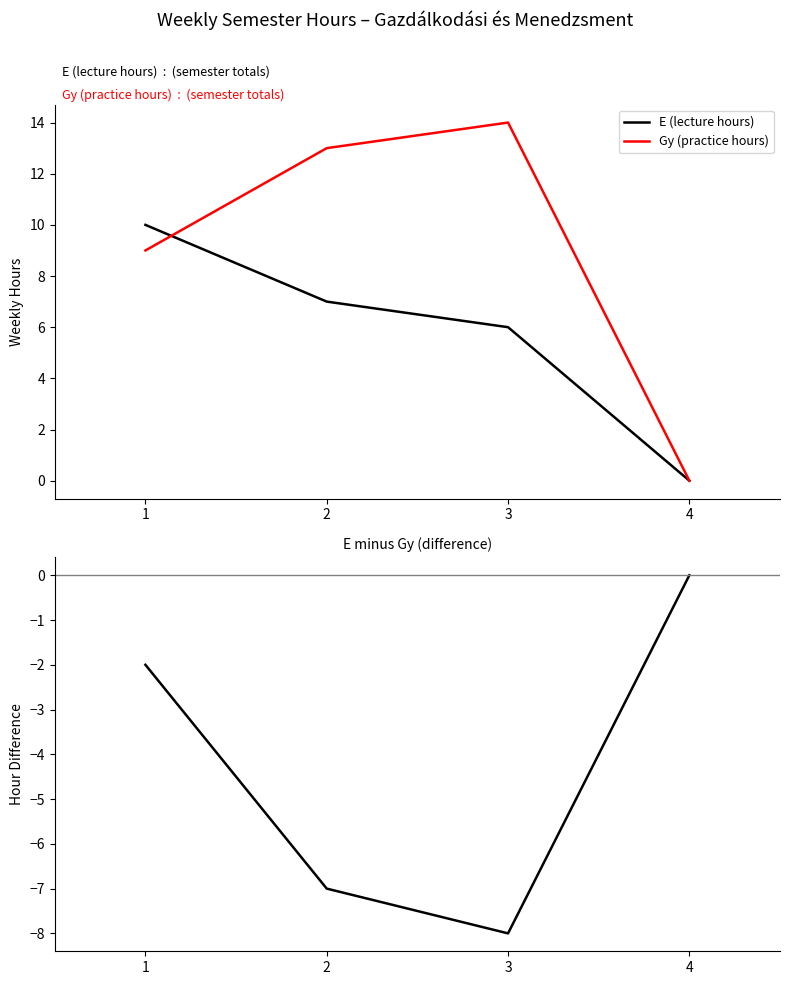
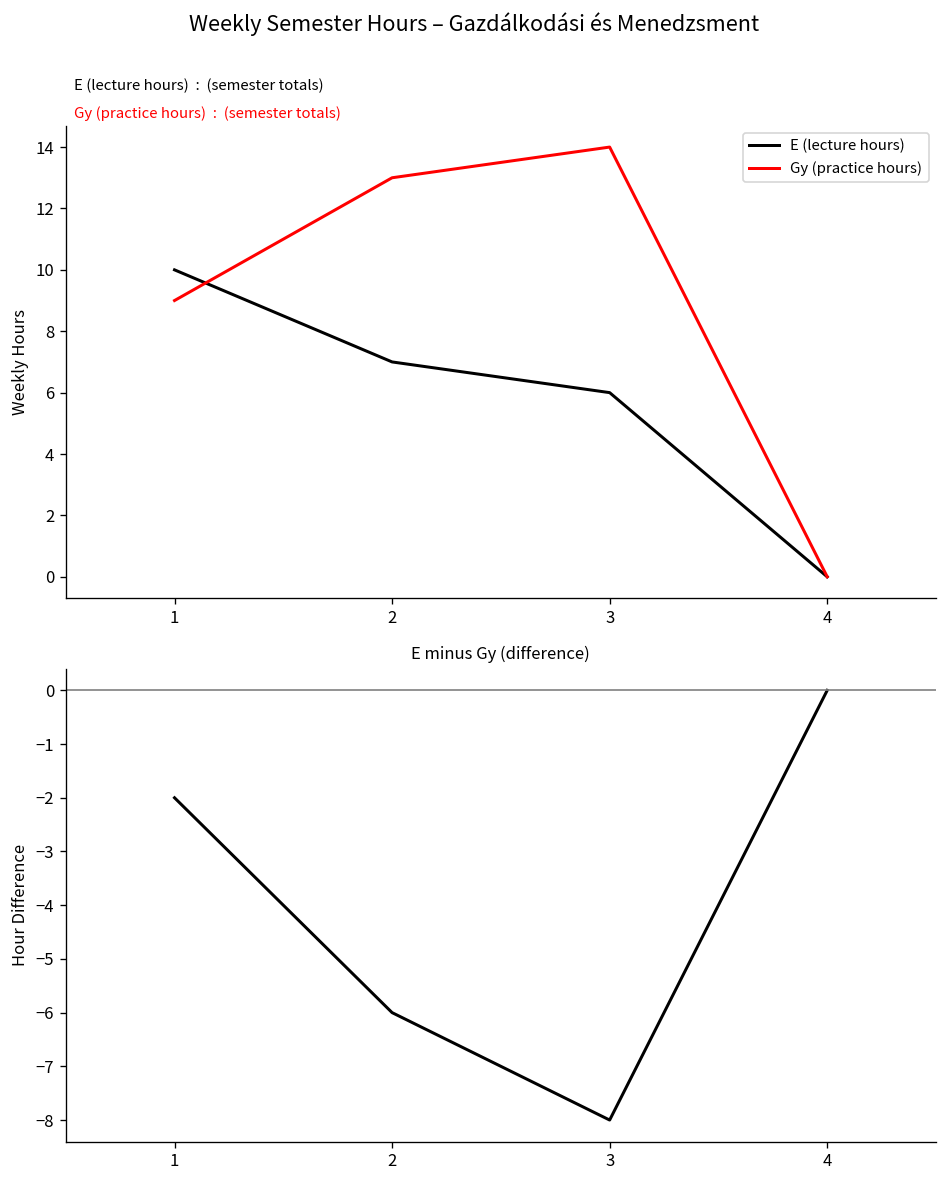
  {
    "E minus Gy (difference)": {
      "1": -2,
-     "2": -7,
+     "2": -6,
      "3": -8,
      "4": 0
    }
  }
